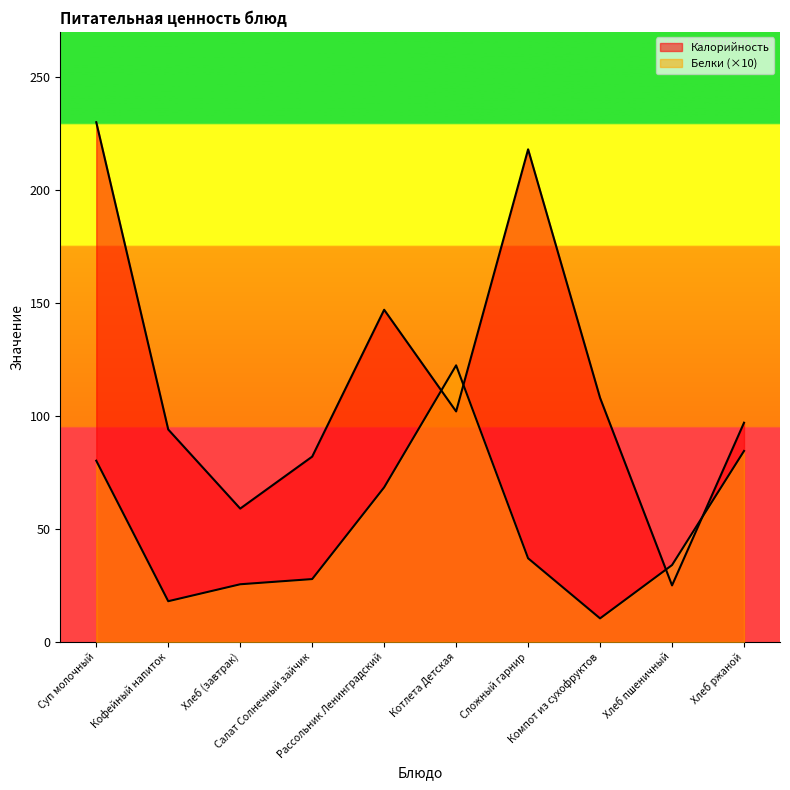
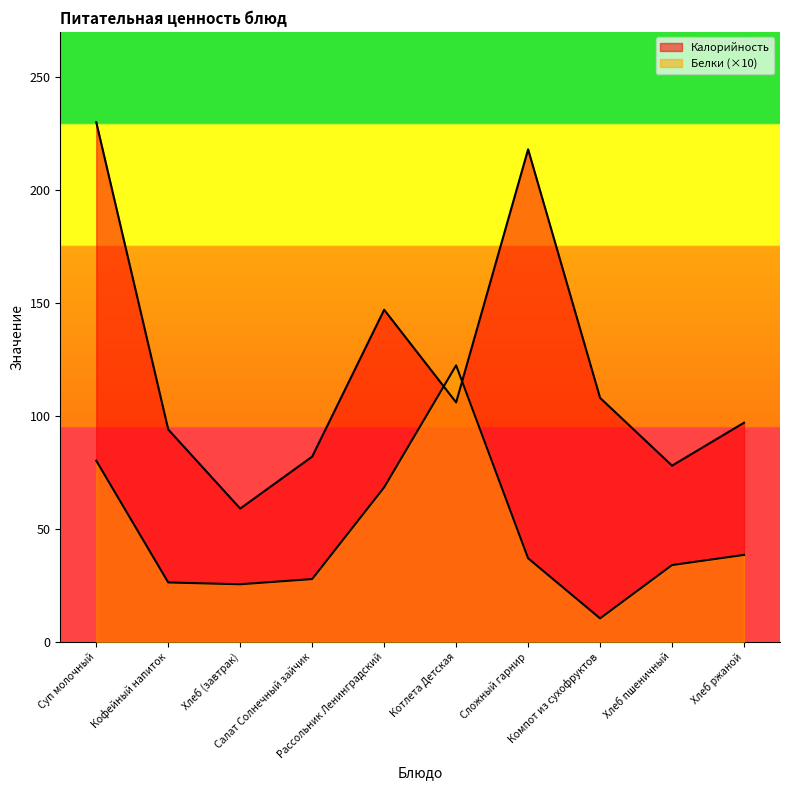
  {
    "Калорийность": {
      "Суп молочный": 230,
      "Кофейный напиток": 94,
      "Хлеб (завтрак)": 59,
      "Салат Солнечный зайчик": 82,
      "Рассольник Ленинградский": 147,
-     "Котлета Детская": 102,
+     "Котлета Детская": 106,
      "Сложный гарнир": 218,
      "Компот из сухофруктов": 108,
-     "Хлеб пшеничный": 25,
+     "Хлеб пшеничный": 78,
      "Хлеб ржаной": 97
    },
    "Белки (×10)": {
      "Суп молочный": 80,
-     "Кофейный напиток": 18,
+     "Кофейный напиток": 26,
      "Хлеб (завтрак)": 26,
      "Салат Солнечный зайчик": 28,
      "Рассольник Ленинградский": 68,
      "Котлета Детская": 122,
      "Сложный гарнир": 37,
      "Компот из сухофруктов": 10,
      "Хлеб пшеничный": 34,
-     "Хлеб ржаной": 85
+     "Хлеб ржаной": 39
    }
  }
